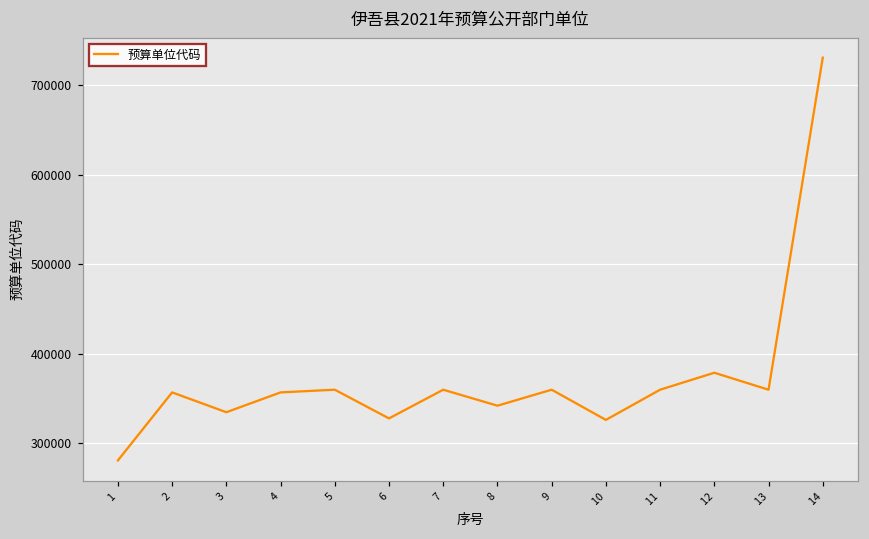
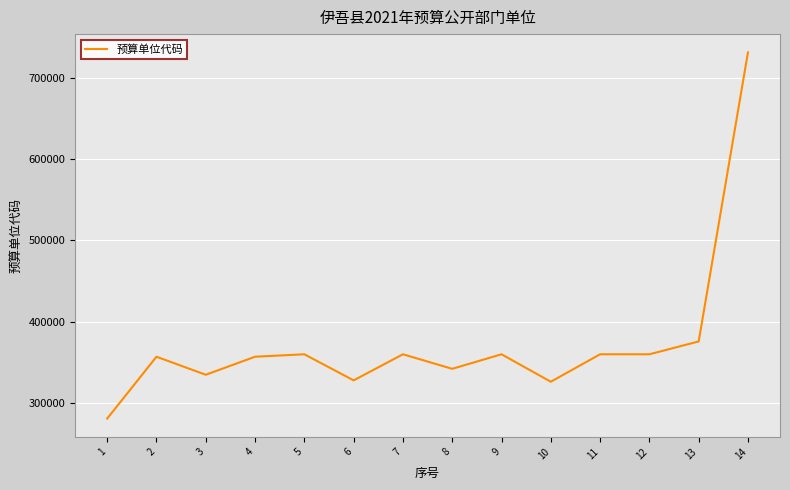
  {
    "1": 280000,
    "2": 360000,
    "3": 330000,
    "4": 360000,
    "5": 360000,
    "6": 330000,
    "7": 360000,
    "8": 340000,
    "9": 360000,
    "10": 330000,
    "11": 360000,
-   "12": 380000,
-   "13": 360000,
+   "12": 360000,
+   "13": 380000,
    "14": 730000
  }
